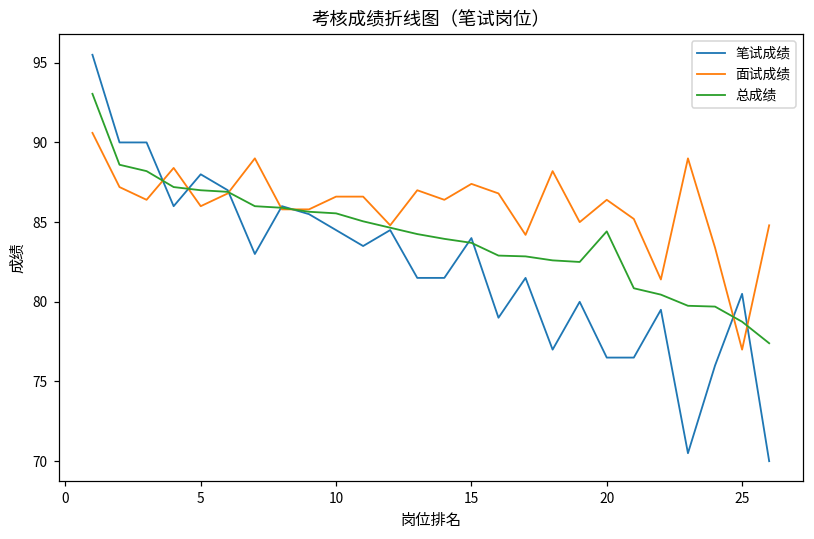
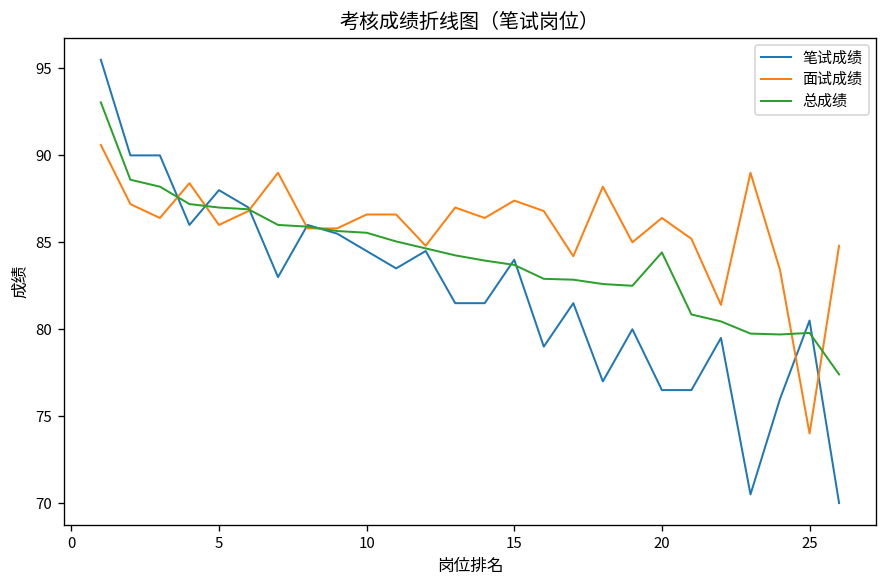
  {
    "笔试成绩": {
      "5": 88.0,
      "10": 84.5,
      "15": 84.0,
      "20": 76.5,
      "25": 80.5
    },
    "面试成绩": {
      "5": 86,
      "10": 86.6,
      "15": 87.4,
      "20": 86.4,
-     "25": 77
+     "25": 74
    },
    "总成绩": {
      "5": 87.0,
      "10": 85.6,
      "15": 83.7,
      "20": 84.4,
-     "25": 78.8
+     "25": 79.8
    }
  }
